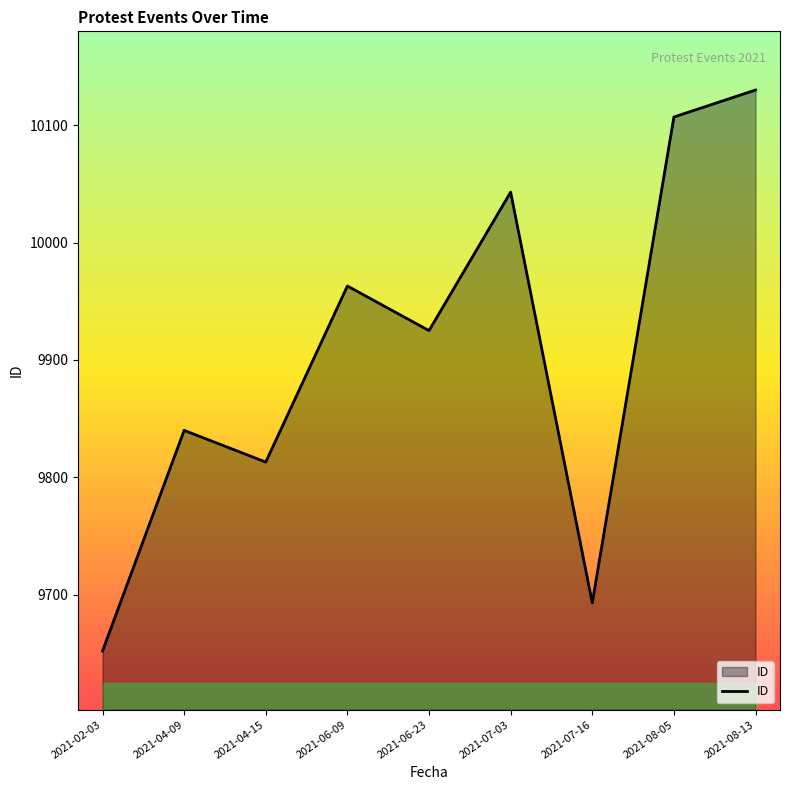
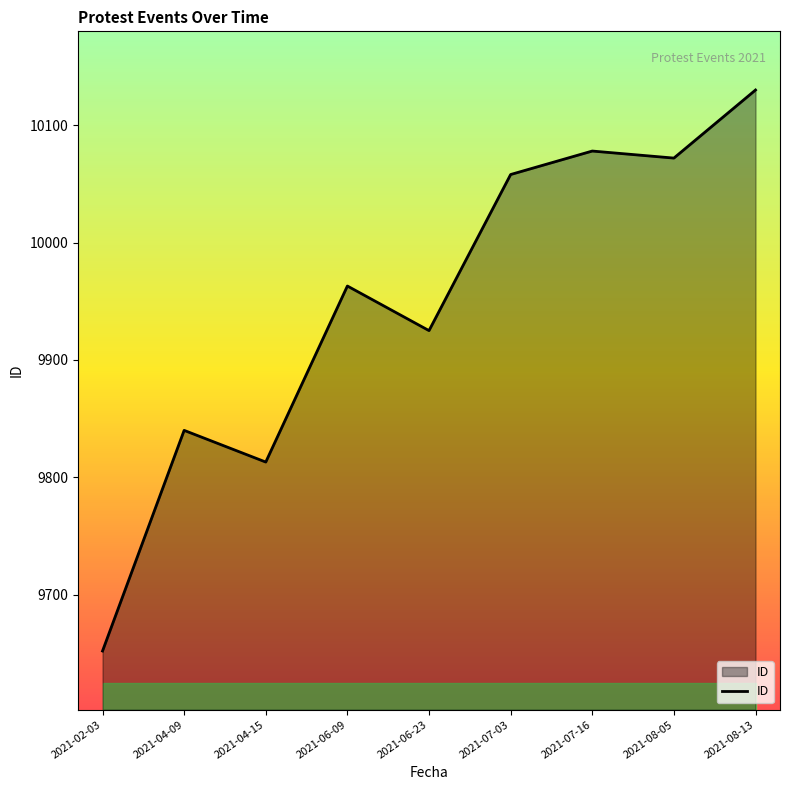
  {
    "ID": {
      "2021-02-03": 9652,
      "2021-04-09": 9840,
      "2021-04-15": 9813,
      "2021-06-09": 9963,
      "2021-06-23": 9925,
-     "2021-07-03": 10043,
-     "2021-07-16": 9693,
-     "2021-08-05": 10107,
+     "2021-07-03": 10058,
+     "2021-07-16": 10078,
+     "2021-08-05": 10072,
      "2021-08-13": 10130
    }
  }
